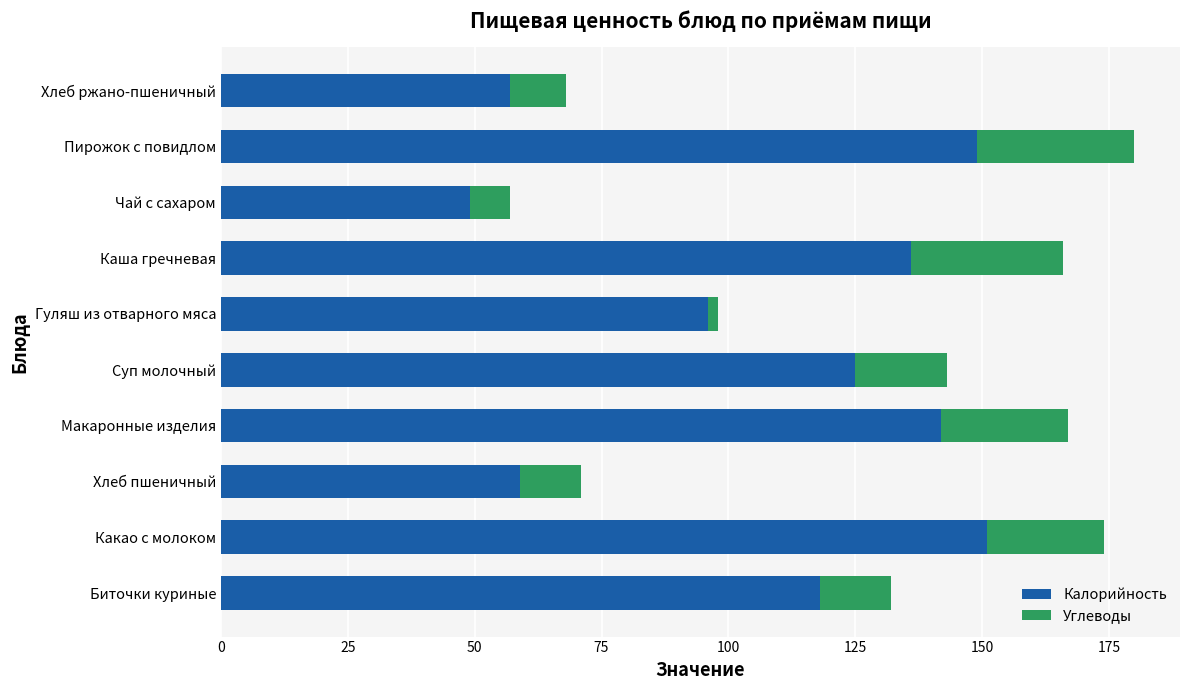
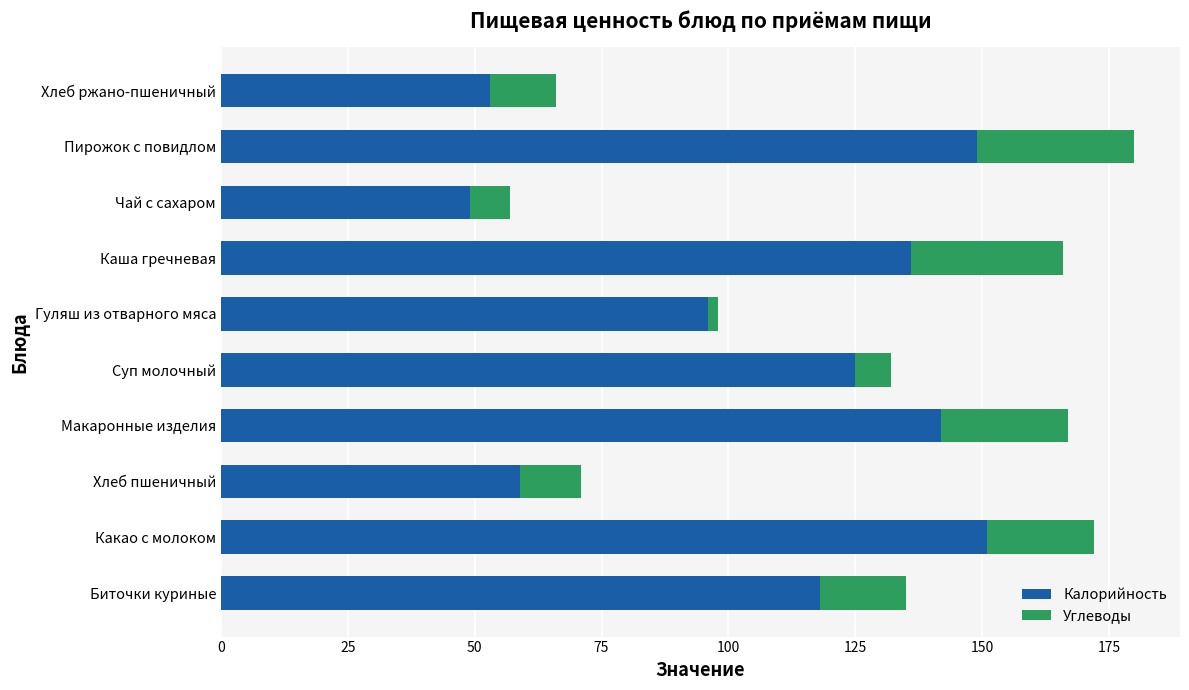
  {
    "Калорийность": {
-     "Хлеб ржано-пшеничный": 57,
+     "Хлеб ржано-пшеничный": 53,
      "Пирожок с повидлом": 149,
      "Чай с сахаром": 49,
      "Каша гречневая": 136,
      "Гуляш из отварного мяса": 96,
      "Суп молочный": 125,
      "Макаронные изделия": 142,
      "Хлеб пшеничный": 59,
      "Какао с молоком": 151,
      "Биточки куриные": 118
    },
    "Углеводы": {
-     "Хлеб ржано-пшеничный": 11,
+     "Хлеб ржано-пшеничный": 13,
      "Пирожок с повидлом": 31,
      "Чай с сахаром": 8,
      "Каша гречневая": 30,
      "Гуляш из отварного мяса": 2,
-     "Суп молочный": 18,
+     "Суп молочный": 7,
      "Макаронные изделия": 25,
      "Хлеб пшеничный": 12,
-     "Какао с молоком": 23,
-     "Биточки куриные": 14
+     "Какао с молоком": 21,
+     "Биточки куриные": 17
    }
  }
